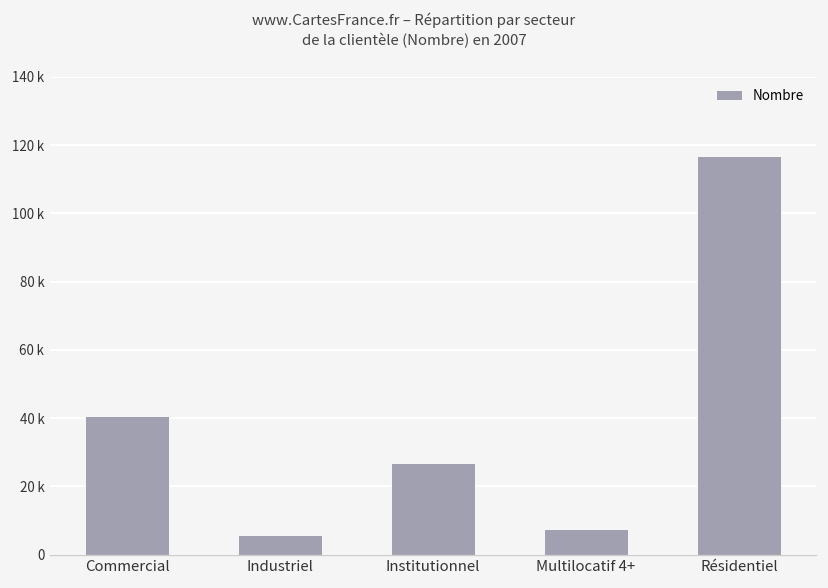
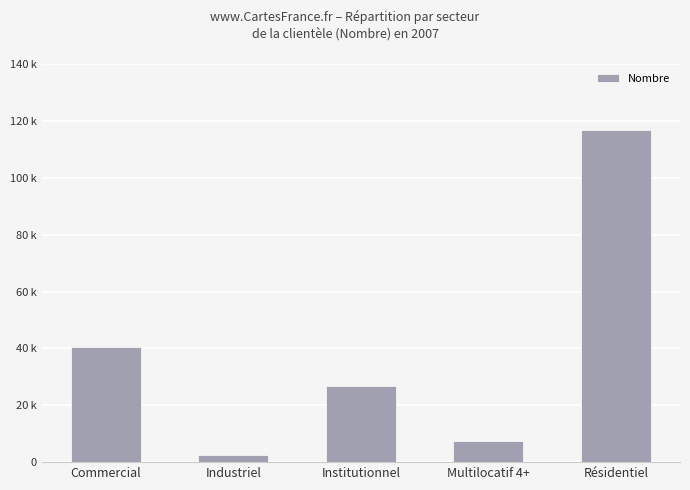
  {
    "Commercial": 41000,
-   "Industriel": 6000,
+   "Industriel": 2000,
    "Institutionnel": 27000,
    "Multilocatif 4+": 8000,
    "Résidentiel": 117000
  }
